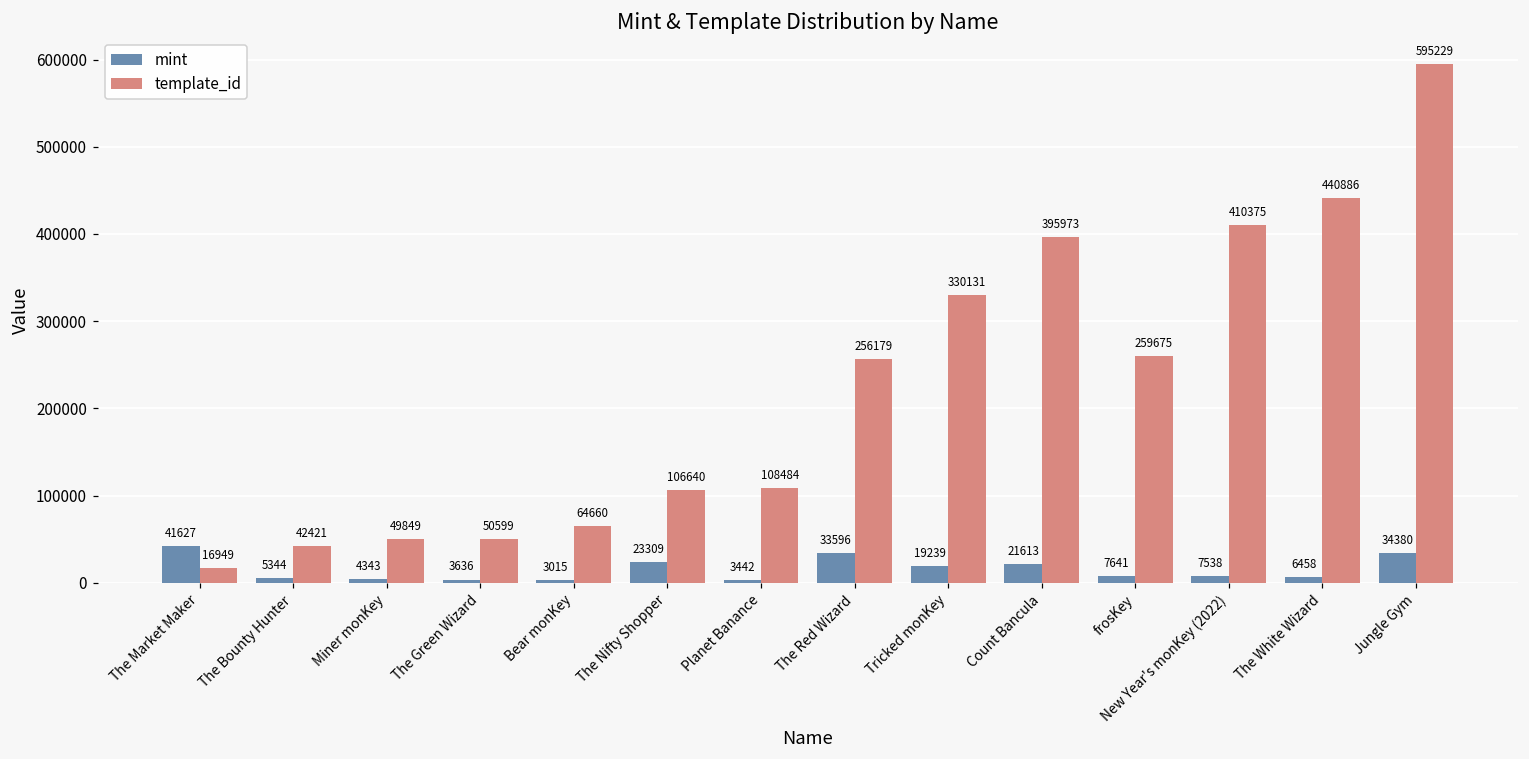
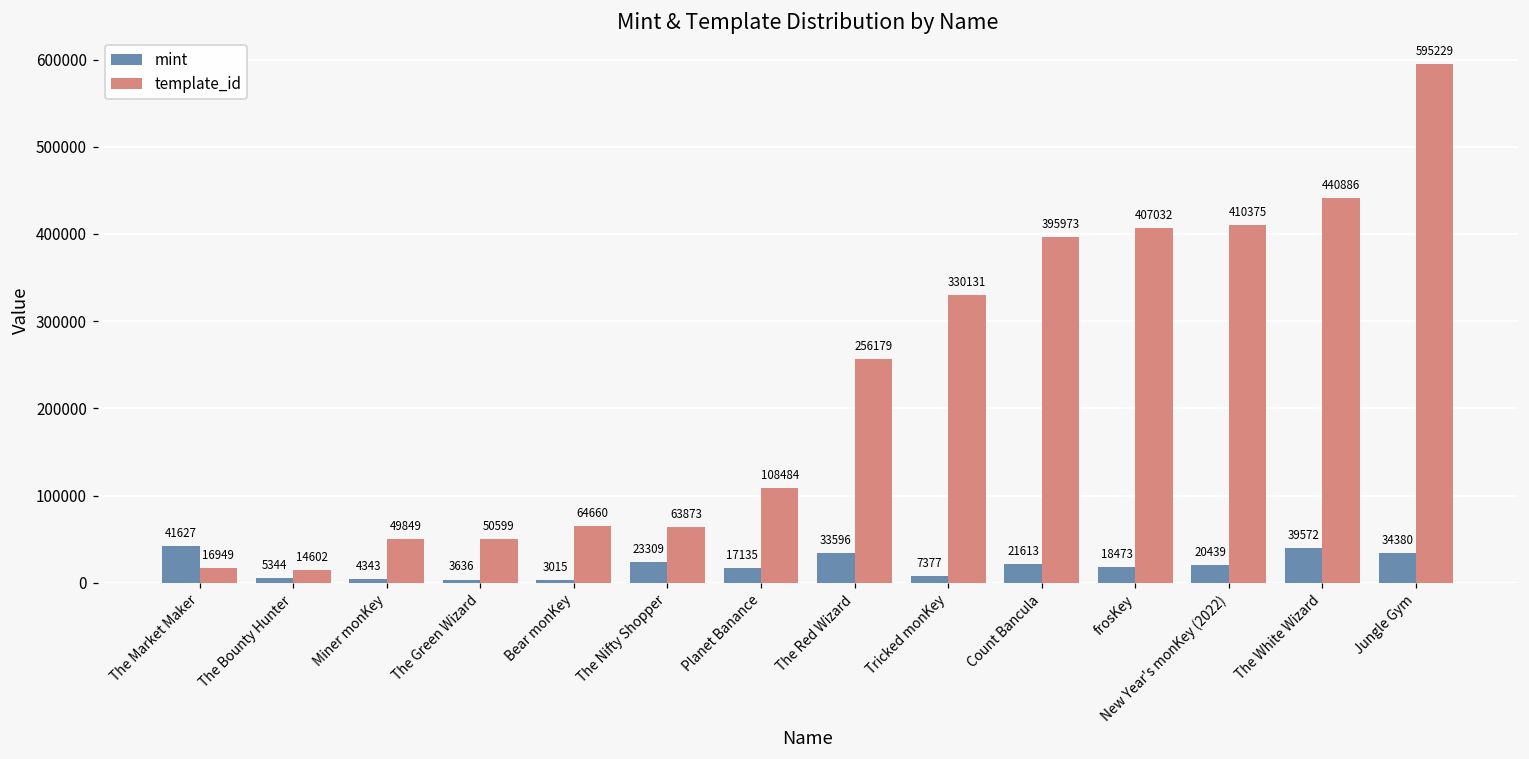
  {
    "mint": {
      "The Market Maker": 41627,
      "The Bounty Hunter": 5344,
      "Miner monKey": 4343,
      "The Green Wizard": 3636,
      "Bear monKey": 3015,
      "The Nifty Shopper": 23309,
-     "Planet Banance": 3442,
+     "Planet Banance": 17135,
      "The Red Wizard": 33596,
-     "Tricked monKey": 19239,
+     "Tricked monKey": 7377,
      "Count Bancula": 21613,
-     "frosKey": 7641,
-     "New Year's monKey (2022)": 7538,
-     "The White Wizard": 6458,
+     "frosKey": 18473,
+     "New Year's monKey (2022)": 20439,
+     "The White Wizard": 39572,
      "Jungle Gym": 34380
    },
    "template_id": {
      "The Market Maker": 16949,
-     "The Bounty Hunter": 42421,
+     "The Bounty Hunter": 14602,
      "Miner monKey": 49849,
      "The Green Wizard": 50599,
      "Bear monKey": 64660,
-     "The Nifty Shopper": 106640,
+     "The Nifty Shopper": 63873,
      "Planet Banance": 108484,
      "The Red Wizard": 256179,
      "Tricked monKey": 330131,
      "Count Bancula": 395973,
-     "frosKey": 259675,
+     "frosKey": 407032,
      "New Year's monKey (2022)": 410375,
      "The White Wizard": 440886,
      "Jungle Gym": 595229
    }
  }
